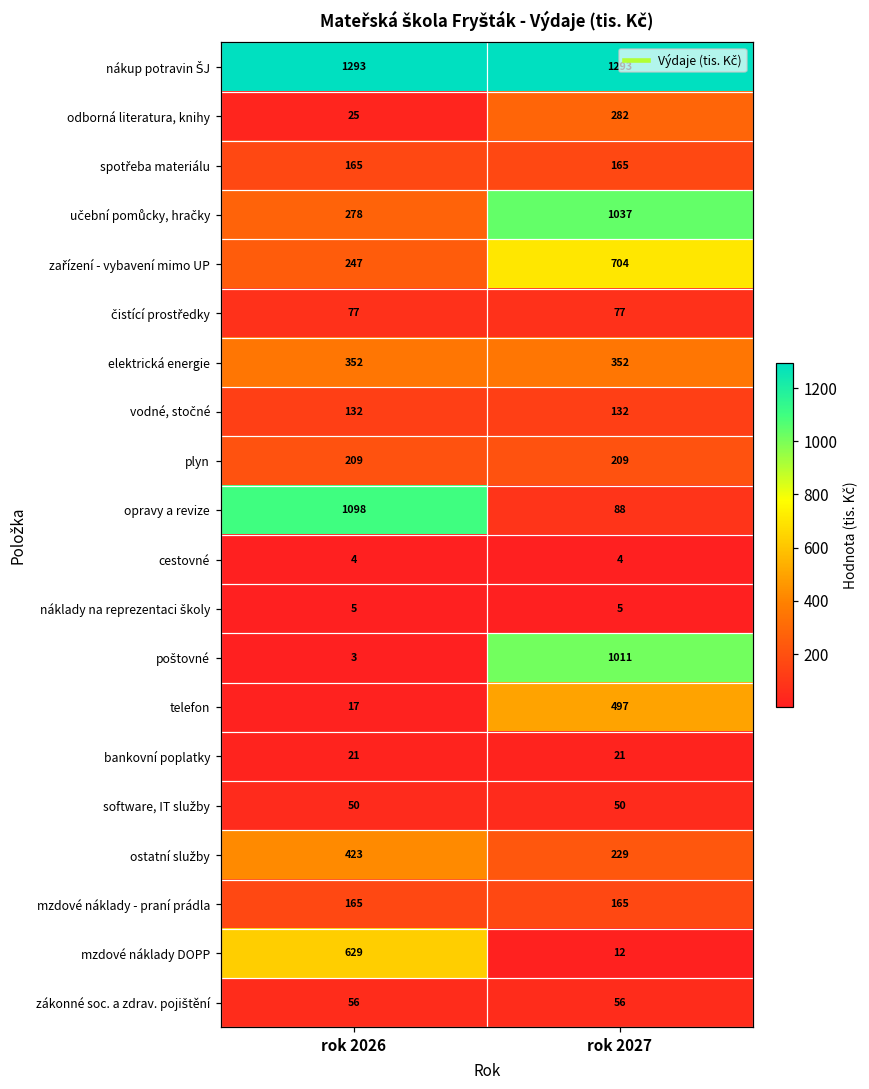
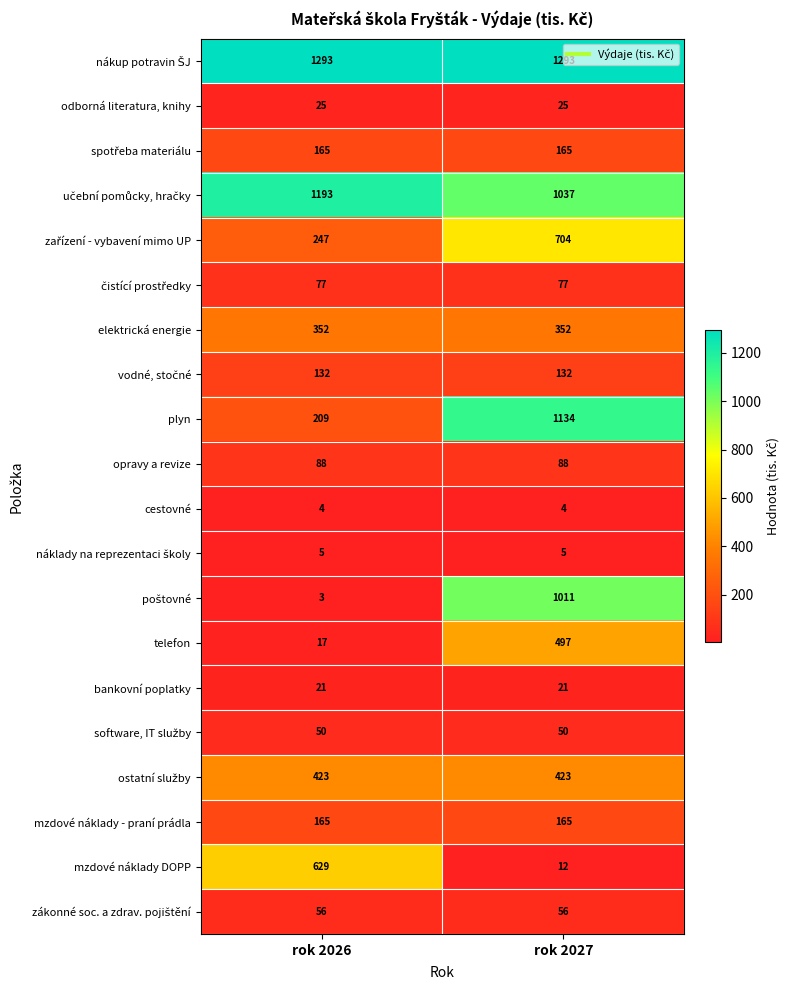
  {
    "nákup potravin ŠJ": {
      "rok 2026": 1293
    },
    "odborná literatura, knihy": {
      "rok 2026": 25,
-     "rok 2027": 282
+     "rok 2027": 25
    },
    "spotřeba materiálu": {
      "rok 2026": 165,
      "rok 2027": 165
    },
    "učební pomůcky, hračky": {
-     "rok 2026": 278,
+     "rok 2026": 1193,
      "rok 2027": 1037
    },
    "zařízení - vybavení mimo UP": {
      "rok 2026": 247,
      "rok 2027": 704
    },
    "čistící prostředky": {
      "rok 2026": 77,
      "rok 2027": 77
    },
    "elektrická energie": {
      "rok 2026": 352,
      "rok 2027": 352
    },
    "vodné, stočné": {
      "rok 2026": 132,
      "rok 2027": 132
    },
    "plyn": {
      "rok 2026": 209,
-     "rok 2027": 209
+     "rok 2027": 1134
    },
    "opravy a revize": {
-     "rok 2026": 1098,
+     "rok 2026": 88,
      "rok 2027": 88
    },
    "cestovné": {
      "rok 2026": 4,
      "rok 2027": 4
    },
    "náklady na reprezentaci školy": {
      "rok 2026": 5,
      "rok 2027": 5
    },
    "poštovné": {
      "rok 2026": 3,
      "rok 2027": 1011
    },
    "telefon": {
      "rok 2026": 17,
      "rok 2027": 497
    },
    "bankovní poplatky": {
      "rok 2026": 21,
      "rok 2027": 21
    },
    "software, IT služby": {
      "rok 2026": 50,
      "rok 2027": 50
    },
    "ostatní služby": {
      "rok 2026": 423,
-     "rok 2027": 229
+     "rok 2027": 423
    },
    "mzdové náklady - praní prádla": {
      "rok 2026": 165,
      "rok 2027": 165
    },
    "mzdové náklady DOPP": {
      "rok 2026": 629,
      "rok 2027": 12
    },
    "zákonné soc. a zdrav. pojištění": {
      "rok 2026": 56,
      "rok 2027": 56
    }
  }
